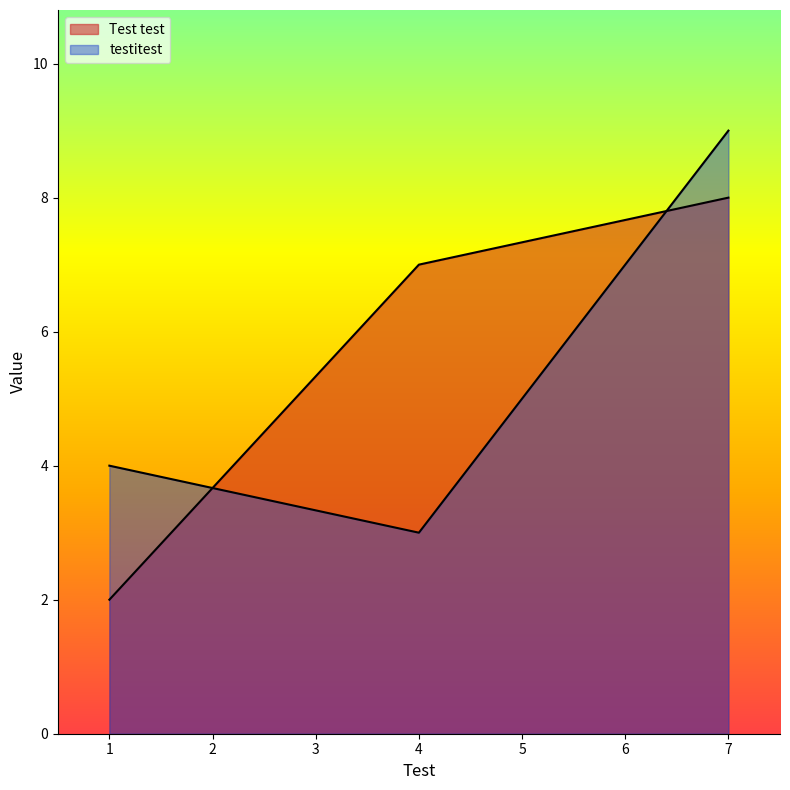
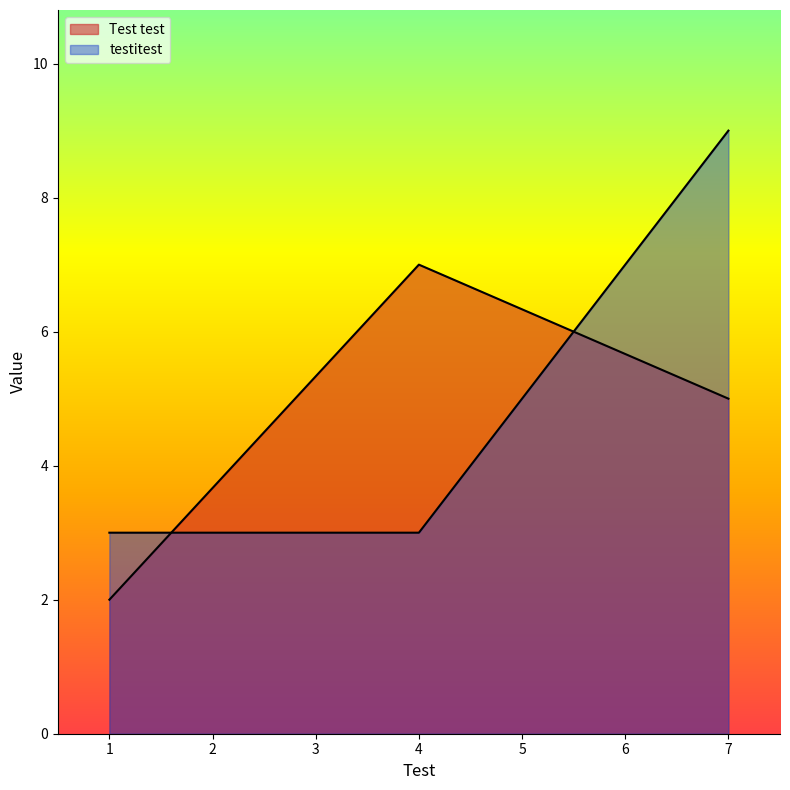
  {
    "Test test": {
      "1": 2,
      "4": 7,
-     "7": 8
+     "7": 5
    },
    "testitest": {
-     "1": 4,
+     "1": 3,
      "4": 3,
      "7": 9
    }
  }
